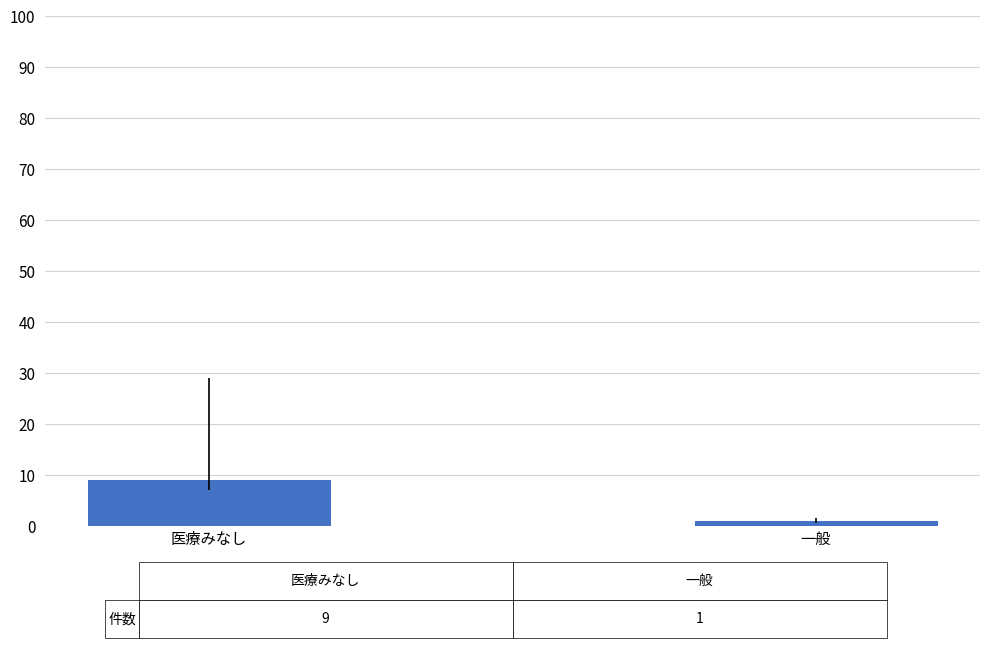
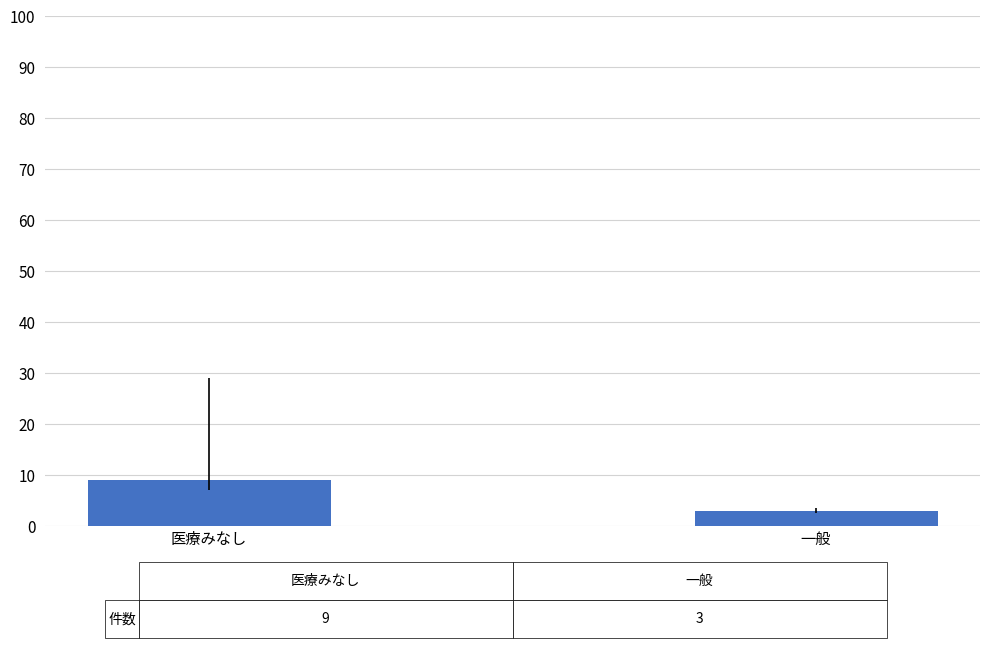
  {
-   "一般": 1
+   "一般": 3
  }
